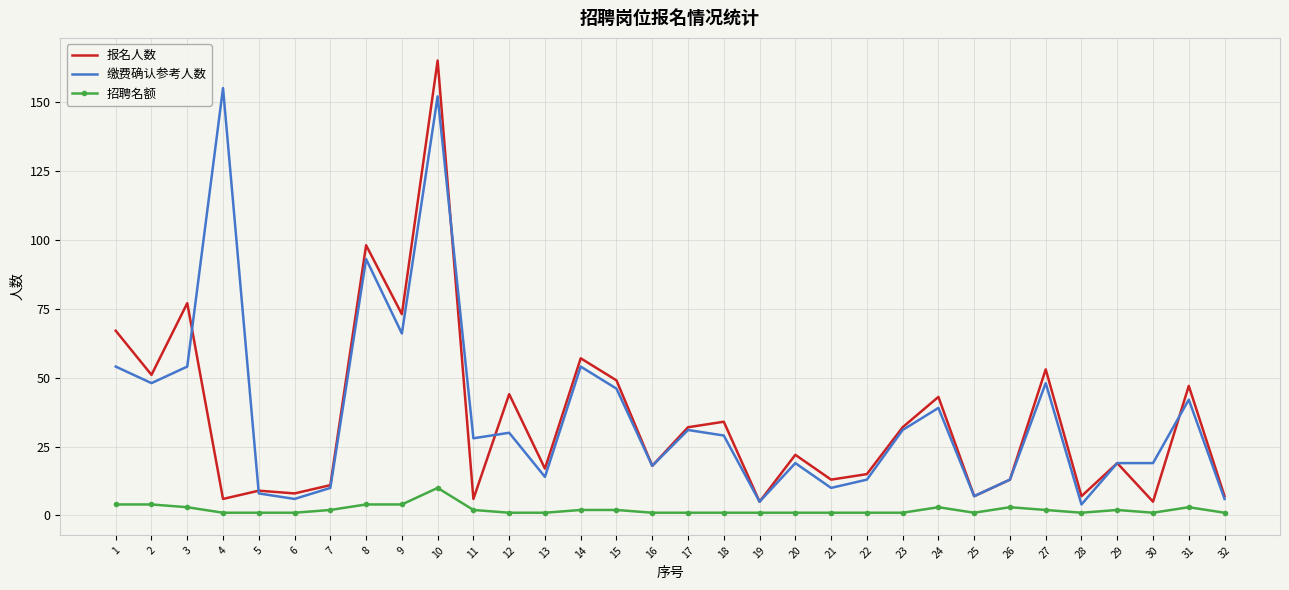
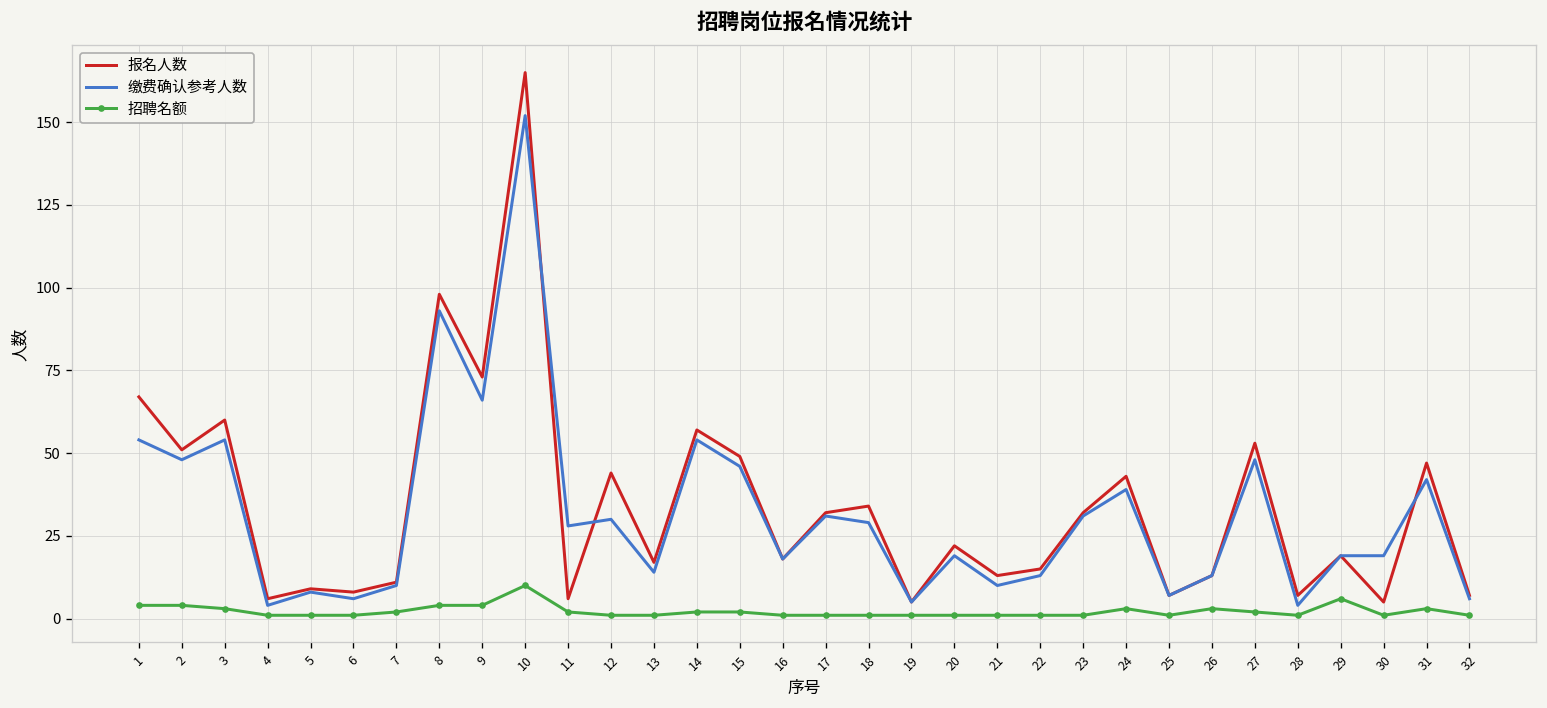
  {
    "报名人数": {
      "1": 67,
      "2": 51,
-     "3": 77,
+     "3": 60,
      "4": 6,
      "5": 9,
      "6": 8,
      "7": 11,
      "8": 98,
      "9": 73,
      "10": 165,
      "11": 6,
      "12": 44,
      "13": 17,
      "14": 57,
      "15": 49,
      "17": 32,
      "18": 34,
      "20": 22,
      "21": 13,
      "22": 15,
      "23": 32,
      "24": 43,
      "27": 53,
      "28": 7,
      "30": 5,
      "31": 47,
      "32": 7
    },
    "缴费确认参考人数": {
      "1": 54,
      "2": 48,
      "3": 54,
-     "4": 155,
+     "4": 4,
      "5": 8,
      "6": 6,
      "7": 10,
      "8": 93,
      "9": 66,
      "10": 152,
      "11": 28,
      "12": 30,
      "13": 14,
      "14": 54,
      "15": 46,
      "17": 31,
      "18": 29,
      "20": 19,
      "21": 10,
      "22": 13,
      "23": 31,
      "24": 39,
      "27": 48,
      "28": 4,
      "30": 19,
      "31": 42,
      "32": 6
    },
    "招聘名额": {
      "1": 4,
      "2": 4,
      "3": 3,
      "4": 1,
      "5": 1,
      "6": 1,
      "7": 2,
      "8": 4,
      "9": 4,
      "10": 10,
      "11": 2,
      "12": 1,
      "13": 1,
      "14": 2,
      "15": 2,
      "16": 1,
      "17": 1,
      "18": 1,
      "19": 1,
      "20": 1,
      "21": 1,
      "22": 1,
      "23": 1,
      "24": 3,
      "25": 1,
      "26": 3,
      "27": 2,
      "28": 1,
-     "29": 2,
+     "29": 6,
      "30": 1,
      "31": 3,
      "32": 1
    }
  }
